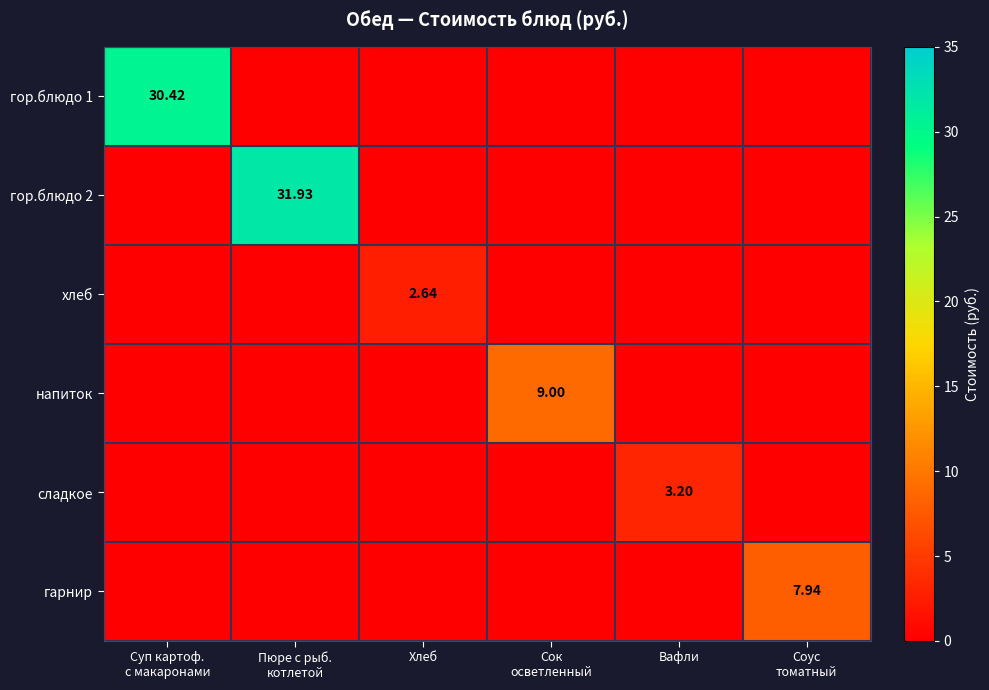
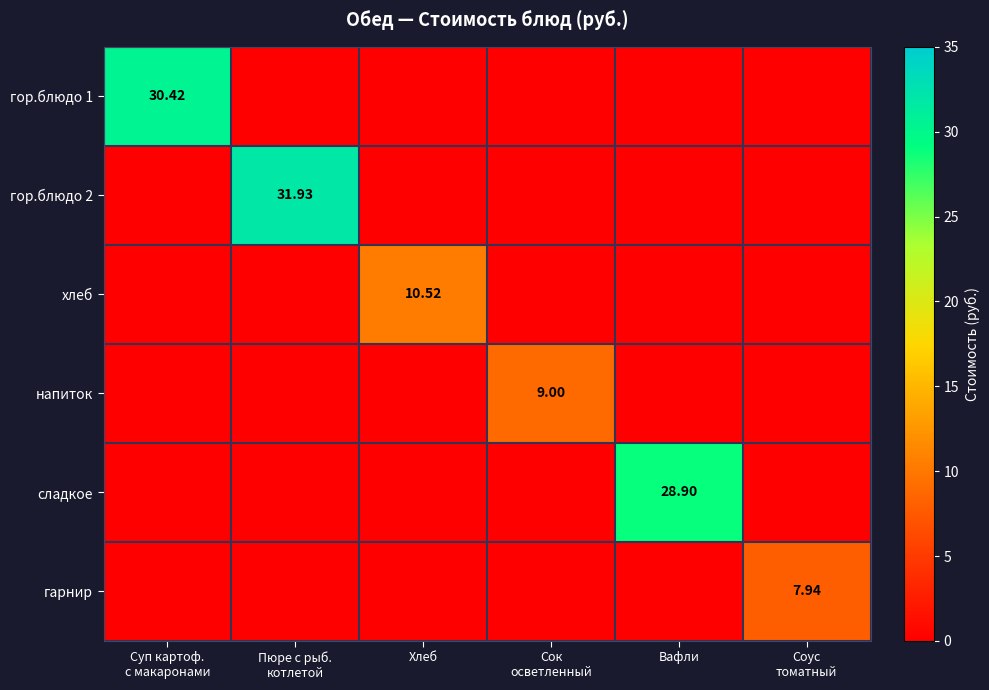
  {
    "гор.блюдо 1": {
      "Суп картоф. с макаронами": 30.42
    },
    "гор.блюдо 2": {
      "Пюре с рыб. котлетой": 31.93
    },
    "хлеб": {
-     "Хлеб": 2.64
+     "Хлеб": 10.52
    },
    "напиток": {
      "Сок осветленный": 9.00
    },
    "сладкое": {
-     "Вафли": 3.20
+     "Вафли": 28.90
    },
    "гарнир": {
      "Соус томатный": 7.94
    }
  }
